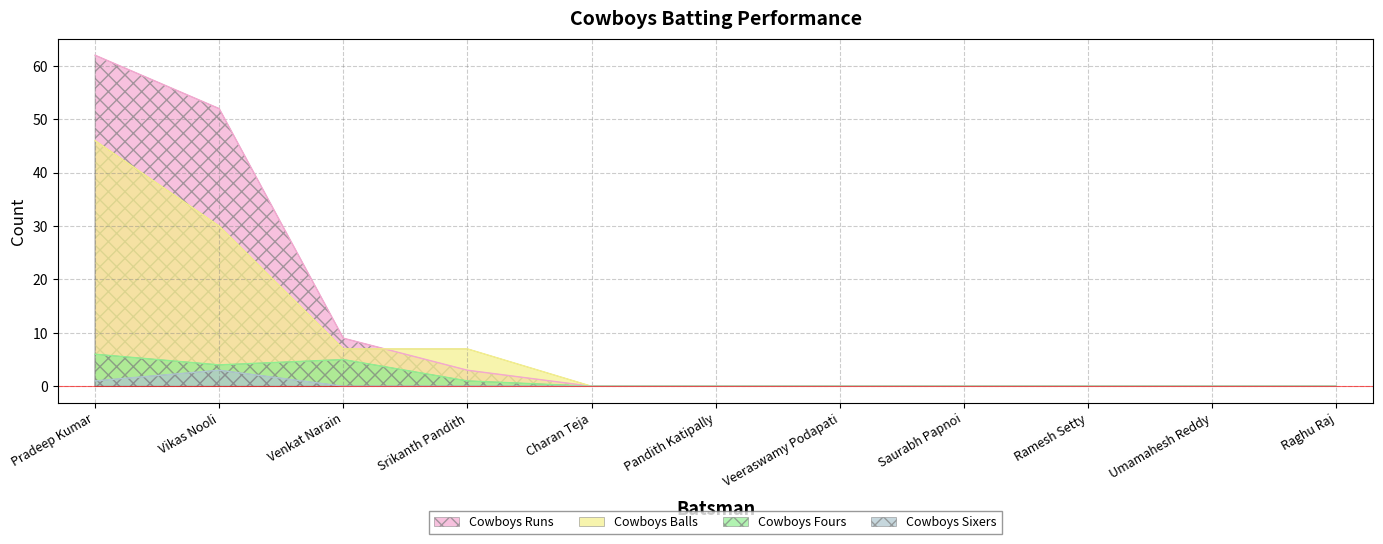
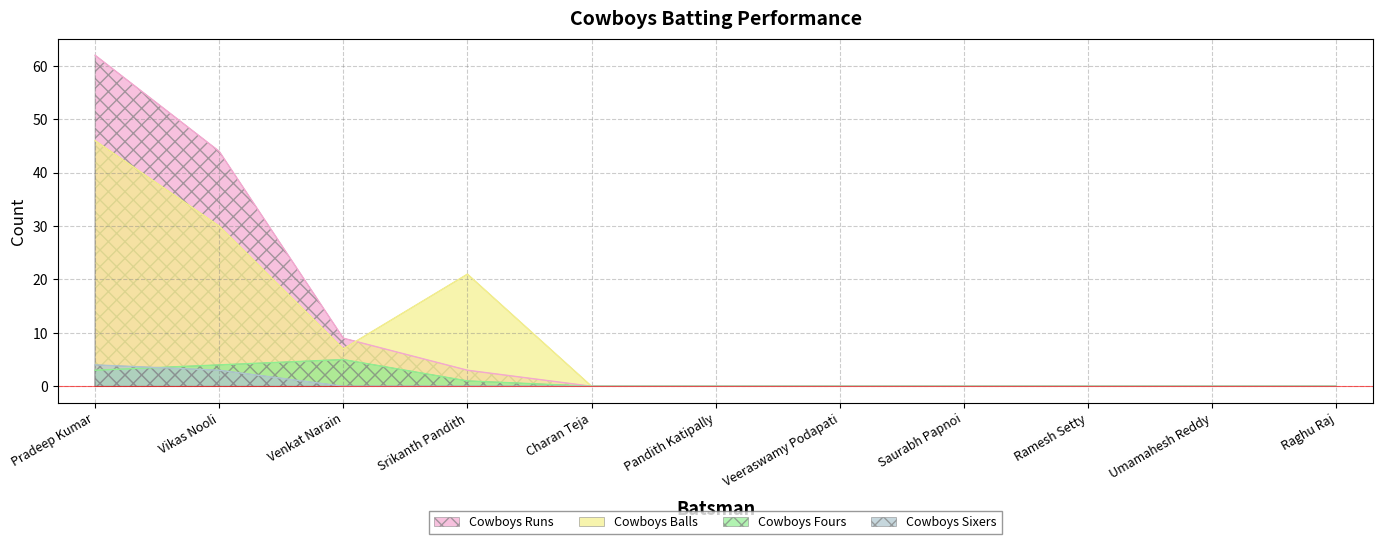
  {
    "Cowboys Runs": {
      "Pradeep Kumar": 62,
-     "Vikas Nooli": 52,
+     "Vikas Nooli": 44,
      "Venkat Narain": 9,
      "Srikanth Pandith": 3
    },
    "Cowboys Balls": {
      "Pradeep Kumar": 46,
      "Vikas Nooli": 30,
      "Venkat Narain": 7,
-     "Srikanth Pandith": 7
+     "Srikanth Pandith": 21
    },
    "Cowboys Fours": {
-     "Pradeep Kumar": 6,
+     "Pradeep Kumar": 3,
      "Vikas Nooli": 4,
      "Venkat Narain": 5,
      "Srikanth Pandith": 1
    },
    "Cowboys Sixers": {
-     "Pradeep Kumar": 1,
+     "Pradeep Kumar": 4,
      "Vikas Nooli": 3,
      "Venkat Narain": 0,
      "Srikanth Pandith": 0
    }
  }
